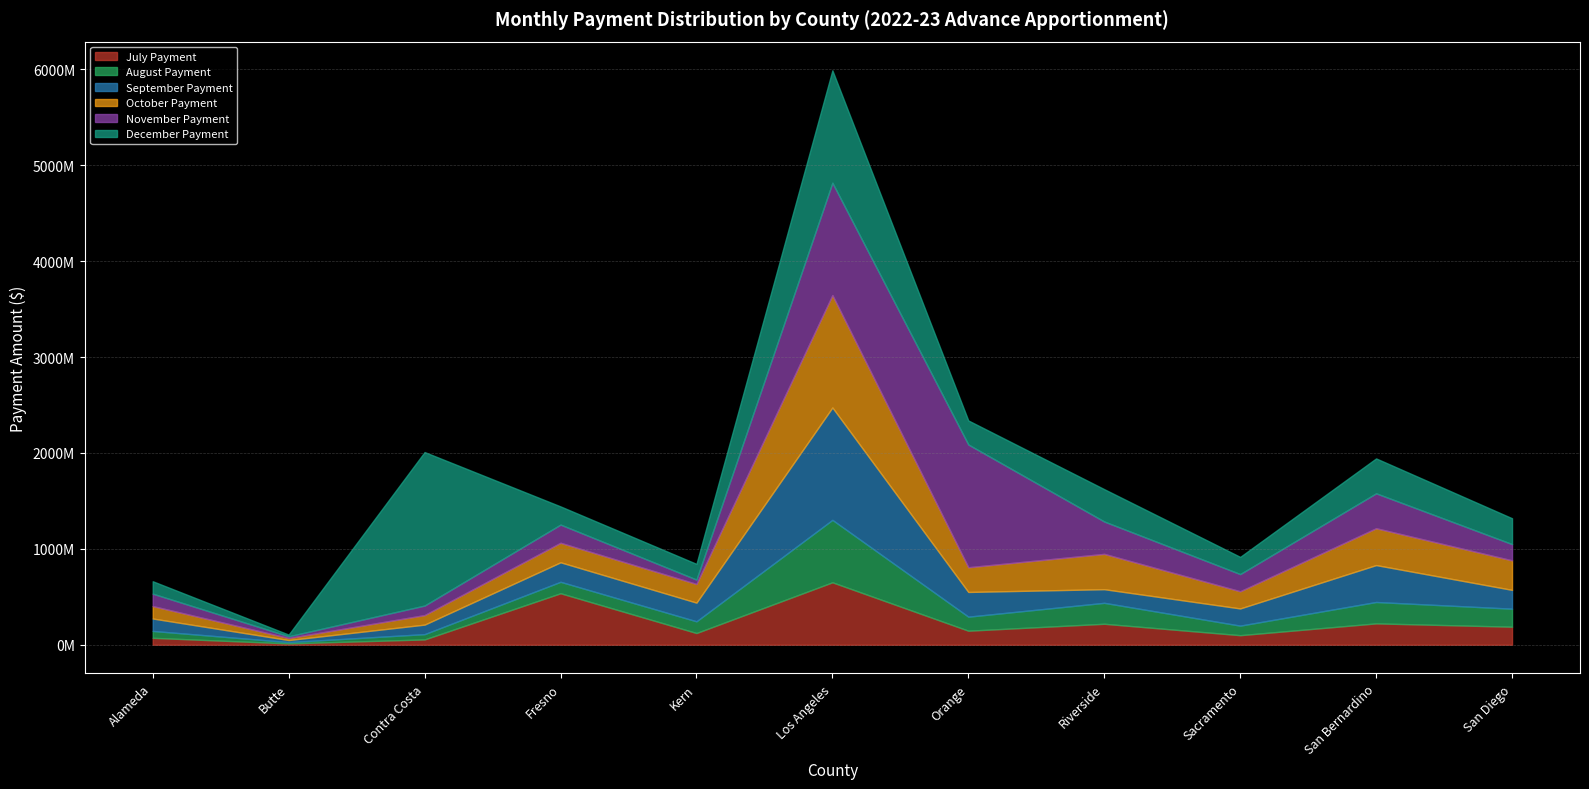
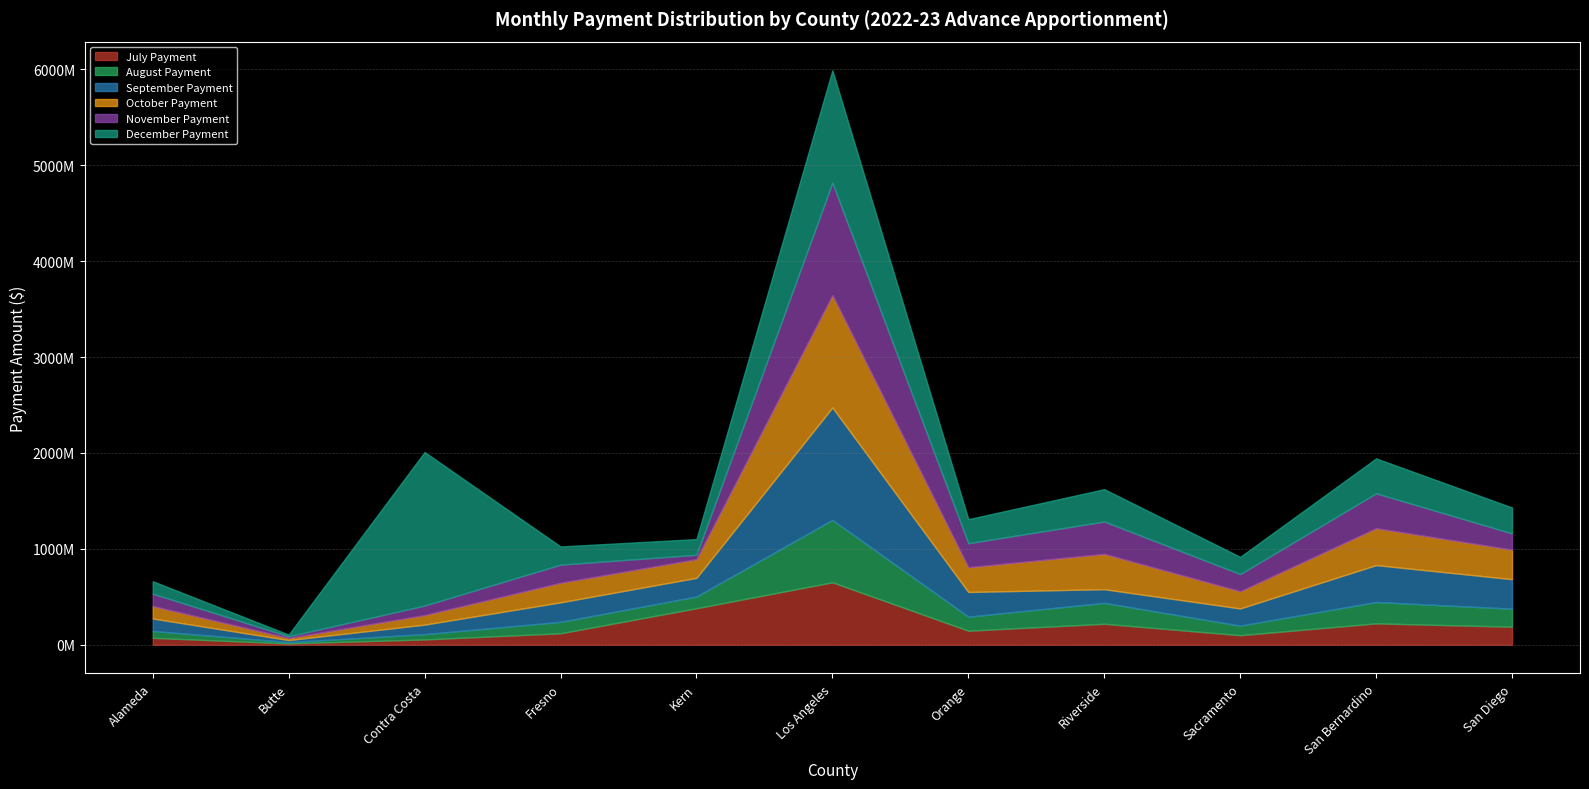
  {
    "July Payment": {
      "Alameda": 100000000,
      "Contra Costa": 100000000,
-     "Fresno": 500000000,
-     "Kern": 100000000,
+     "Fresno": 100000000,
+     "Kern": 400000000,
      "Los Angeles": 700000000,
      "Orange": 100000000,
      "Riverside": 200000000,
      "Sacramento": 100000000,
      "San Bernardino": 200000000,
      "San Diego": 200000000
    },
    "September Payment": {
      "Alameda": 100000000,
      "Contra Costa": 100000000,
      "Fresno": 200000000,
      "Kern": 200000000,
      "Los Angeles": 1200000000,
      "Orange": 300000000,
      "Riverside": 100000000,
      "Sacramento": 200000000,
      "San Bernardino": 400000000,
-     "San Diego": 200000000
+     "San Diego": 300000000
    },
    "October Payment": {
      "Alameda": 100000000,
      "Contra Costa": 100000000,
      "Fresno": 200000000,
      "Kern": 200000000,
      "Los Angeles": 1200000000,
      "Orange": 300000000,
      "Riverside": 400000000,
      "Sacramento": 200000000,
      "San Bernardino": 400000000,
      "San Diego": 300000000
    },
    "November Payment": {
      "Alameda": 100000000,
      "Contra Costa": 100000000,
      "Fresno": 200000000,
      "Kern": 0,
      "Los Angeles": 1200000000,
-     "Orange": 1300000000,
+     "Orange": 300000000,
      "Riverside": 300000000,
      "Sacramento": 200000000,
      "San Bernardino": 400000000,
      "San Diego": 200000000
    }
  }
